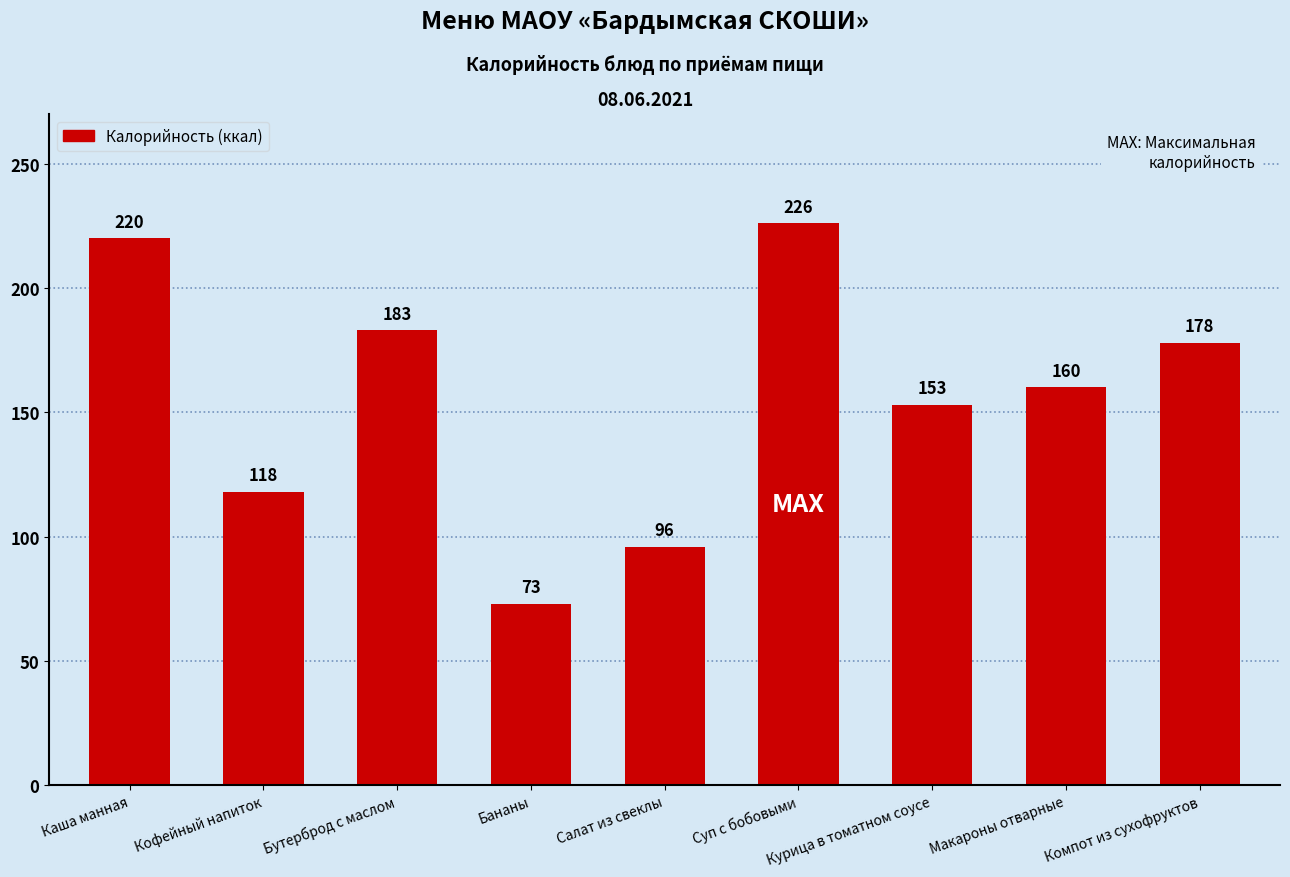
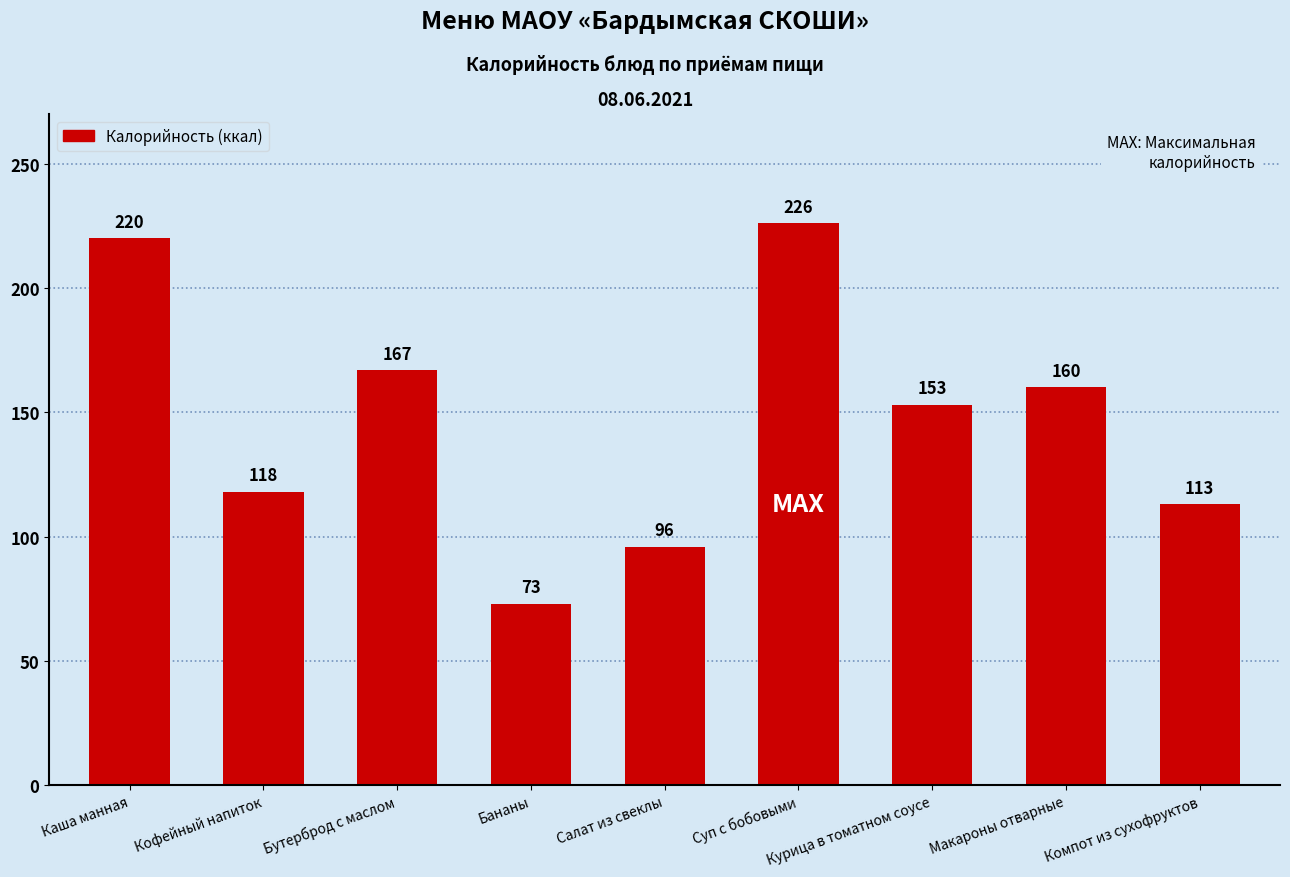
  {
    "Каша манная": 220,
    "Кофейный напиток": 118,
-   "Бутерброд с маслом": 183,
+   "Бутерброд с маслом": 167,
    "Бананы": 73,
    "Салат из свеклы": 96,
    "Суп с бобовыми": 226,
    "Курица в томатном соусе": 153,
    "Макароны отварные": 160,
-   "Компот из сухофруктов": 178
+   "Компот из сухофруктов": 113
  }
